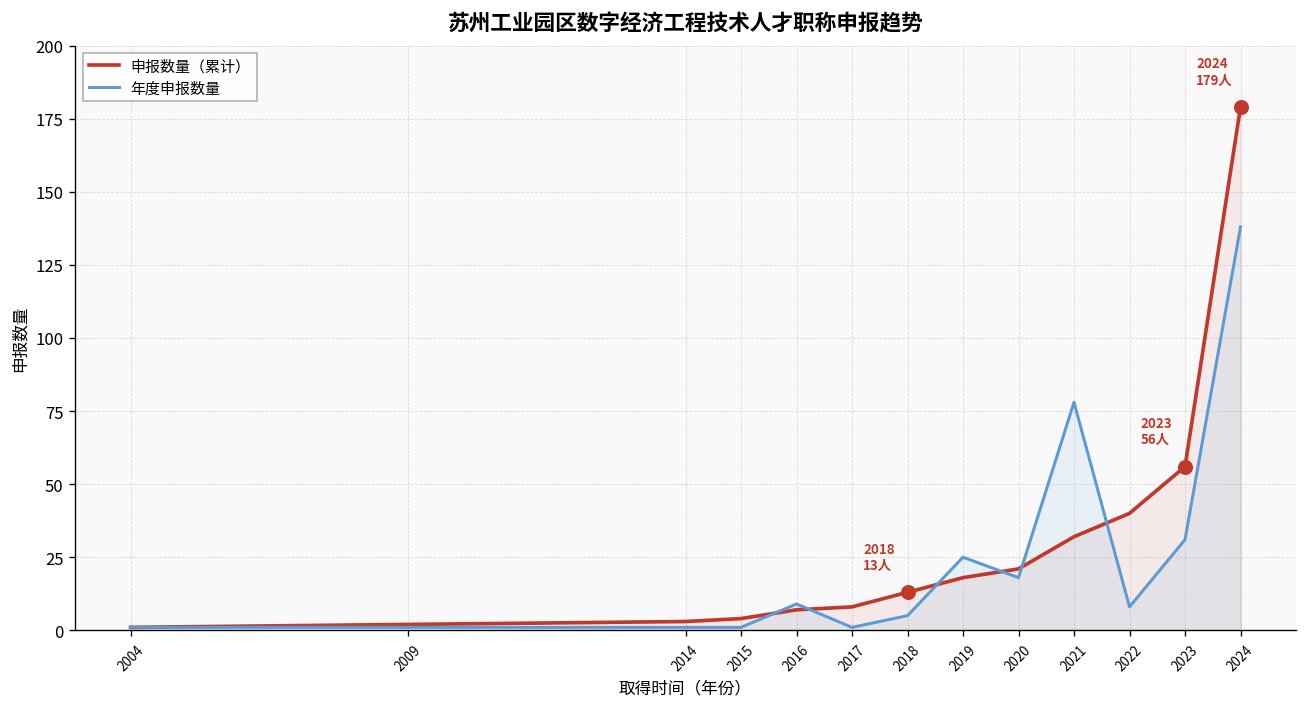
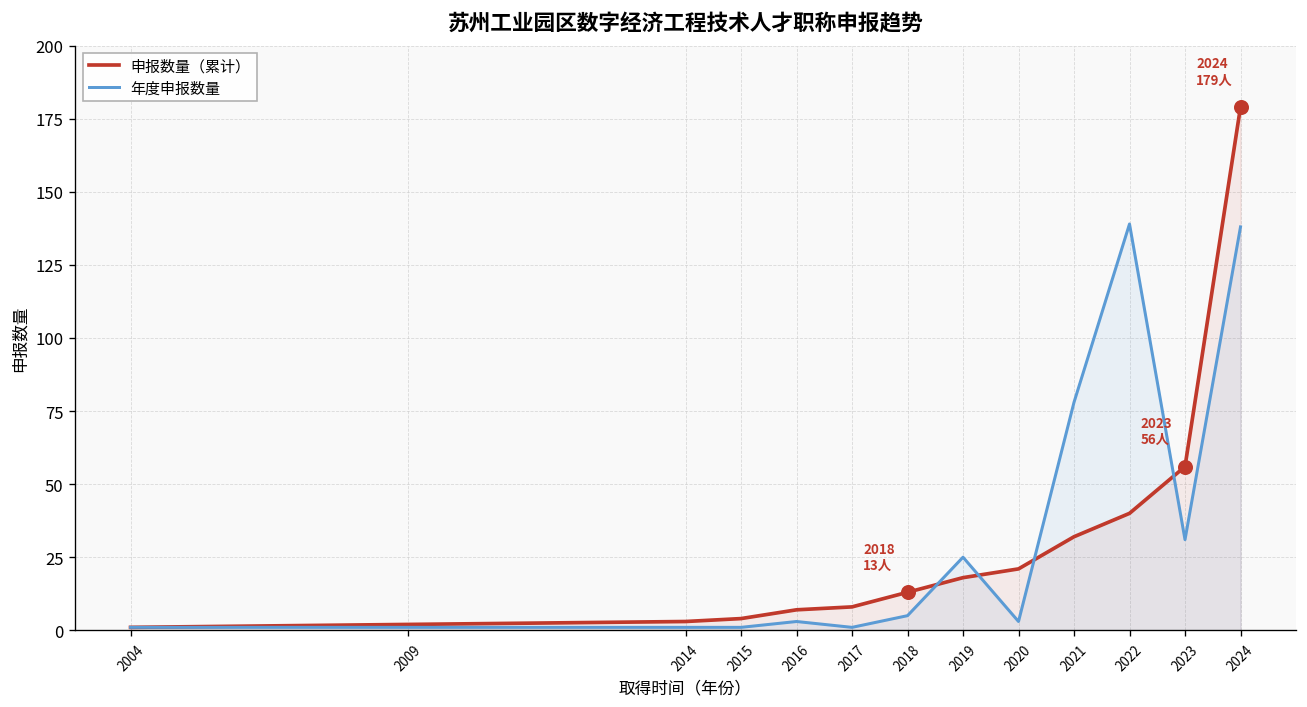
  {
    "年度申报数量": {
      "2014": 1,
      "2015": 1,
-     "2016": 9,
+     "2016": 3,
      "2017": 1,
      "2018": 5,
      "2019": 25,
-     "2020": 18,
+     "2020": 3,
      "2021": 78,
-     "2022": 8,
+     "2022": 139,
      "2023": 31,
      "2024": 138
    }
  }
